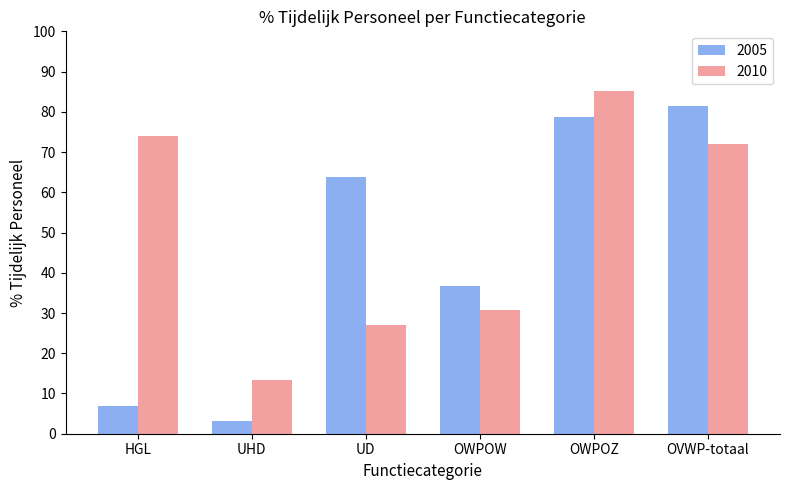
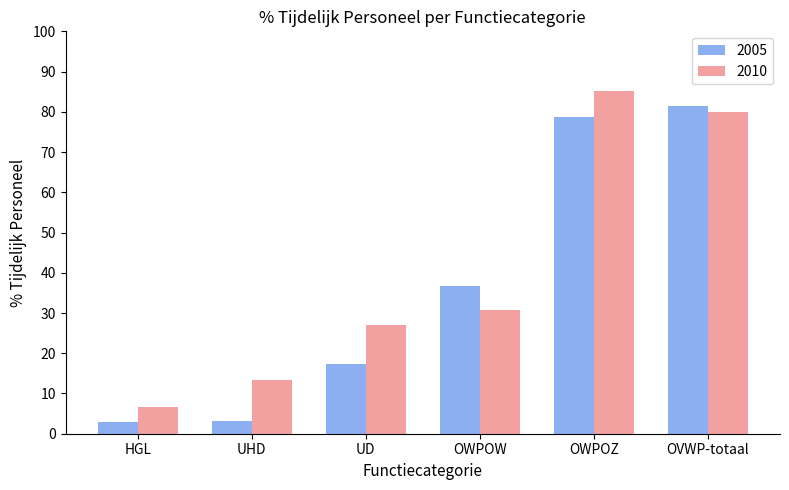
  {
    "2005": {
-     "HGL": 7,
+     "HGL": 3,
      "UHD": 3,
-     "UD": 64,
+     "UD": 17,
      "OWPOW": 37,
      "OWPOZ": 79,
      "OVWP-totaal": 81
    },
    "2010": {
-     "HGL": 74,
+     "HGL": 7,
      "UHD": 13,
      "UD": 27,
      "OWPOW": 31,
      "OWPOZ": 85,
-     "OVWP-totaal": 72
+     "OVWP-totaal": 80
    }
  }
